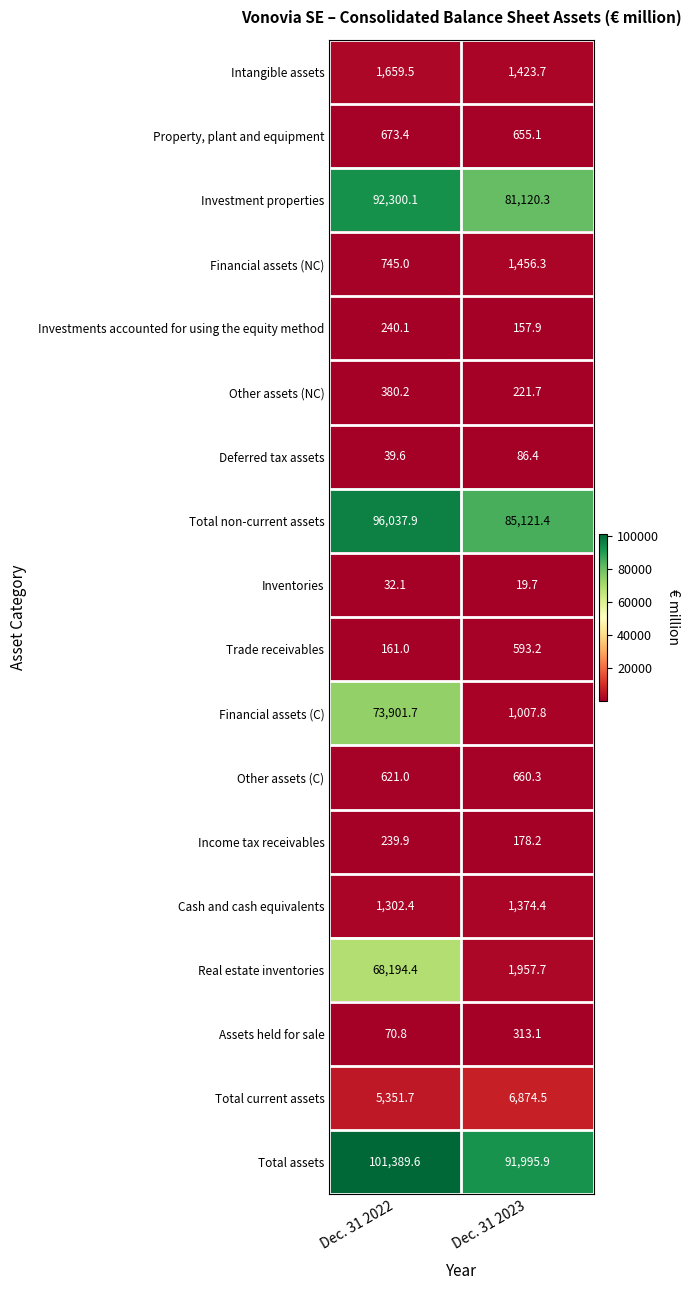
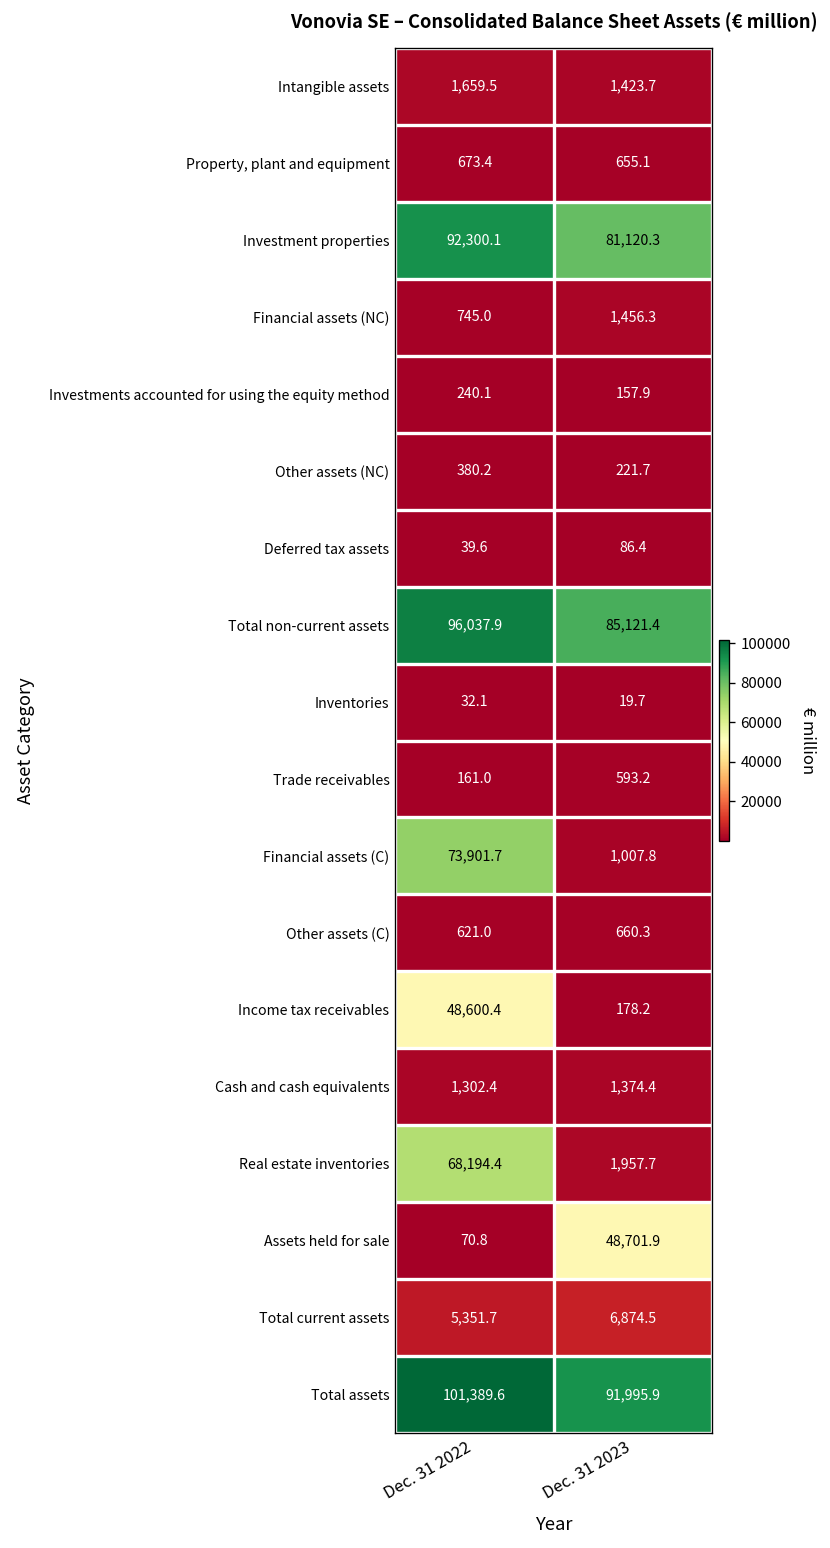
  {
    "Intangible assets": {
      "Dec. 31 2022": "1,659.5",
      "Dec. 31 2023": "1,423.7"
    },
    "Property, plant and equipment": {
      "Dec. 31 2022": "673.4",
      "Dec. 31 2023": "655.1"
    },
    "Investment properties": {
      "Dec. 31 2022": "92,300.1",
      "Dec. 31 2023": "81,120.3"
    },
    "Financial assets (NC)": {
      "Dec. 31 2022": "745.0",
      "Dec. 31 2023": "1,456.3"
    },
    "Investments accounted for using the equity method": {
      "Dec. 31 2022": "240.1",
      "Dec. 31 2023": "157.9"
    },
    "Other assets (NC)": {
      "Dec. 31 2022": "380.2",
      "Dec. 31 2023": "221.7"
    },
    "Deferred tax assets": {
      "Dec. 31 2022": "39.6",
      "Dec. 31 2023": "86.4"
    },
    "Total non-current assets": {
      "Dec. 31 2022": "96,037.9",
      "Dec. 31 2023": "85,121.4"
    },
    "Inventories": {
      "Dec. 31 2022": "32.1",
      "Dec. 31 2023": "19.7"
    },
    "Trade receivables": {
      "Dec. 31 2022": "161.0",
      "Dec. 31 2023": "593.2"
    },
    "Financial assets (C)": {
      "Dec. 31 2022": "73,901.7",
      "Dec. 31 2023": "1,007.8"
    },
    "Other assets (C)": {
      "Dec. 31 2022": "621.0",
      "Dec. 31 2023": "660.3"
    },
    "Income tax receivables": {
-     "Dec. 31 2022": "239.9",
+     "Dec. 31 2022": "48,600.4",
      "Dec. 31 2023": "178.2"
    },
    "Cash and cash equivalents": {
      "Dec. 31 2022": "1,302.4",
      "Dec. 31 2023": "1,374.4"
    },
    "Real estate inventories": {
      "Dec. 31 2022": "68,194.4",
      "Dec. 31 2023": "1,957.7"
    },
    "Assets held for sale": {
      "Dec. 31 2022": "70.8",
-     "Dec. 31 2023": "313.1"
+     "Dec. 31 2023": "48,701.9"
    },
    "Total current assets": {
      "Dec. 31 2022": "5,351.7",
      "Dec. 31 2023": "6,874.5"
    },
    "Total assets": {
      "Dec. 31 2022": "101,389.6",
      "Dec. 31 2023": "91,995.9"
    }
  }
